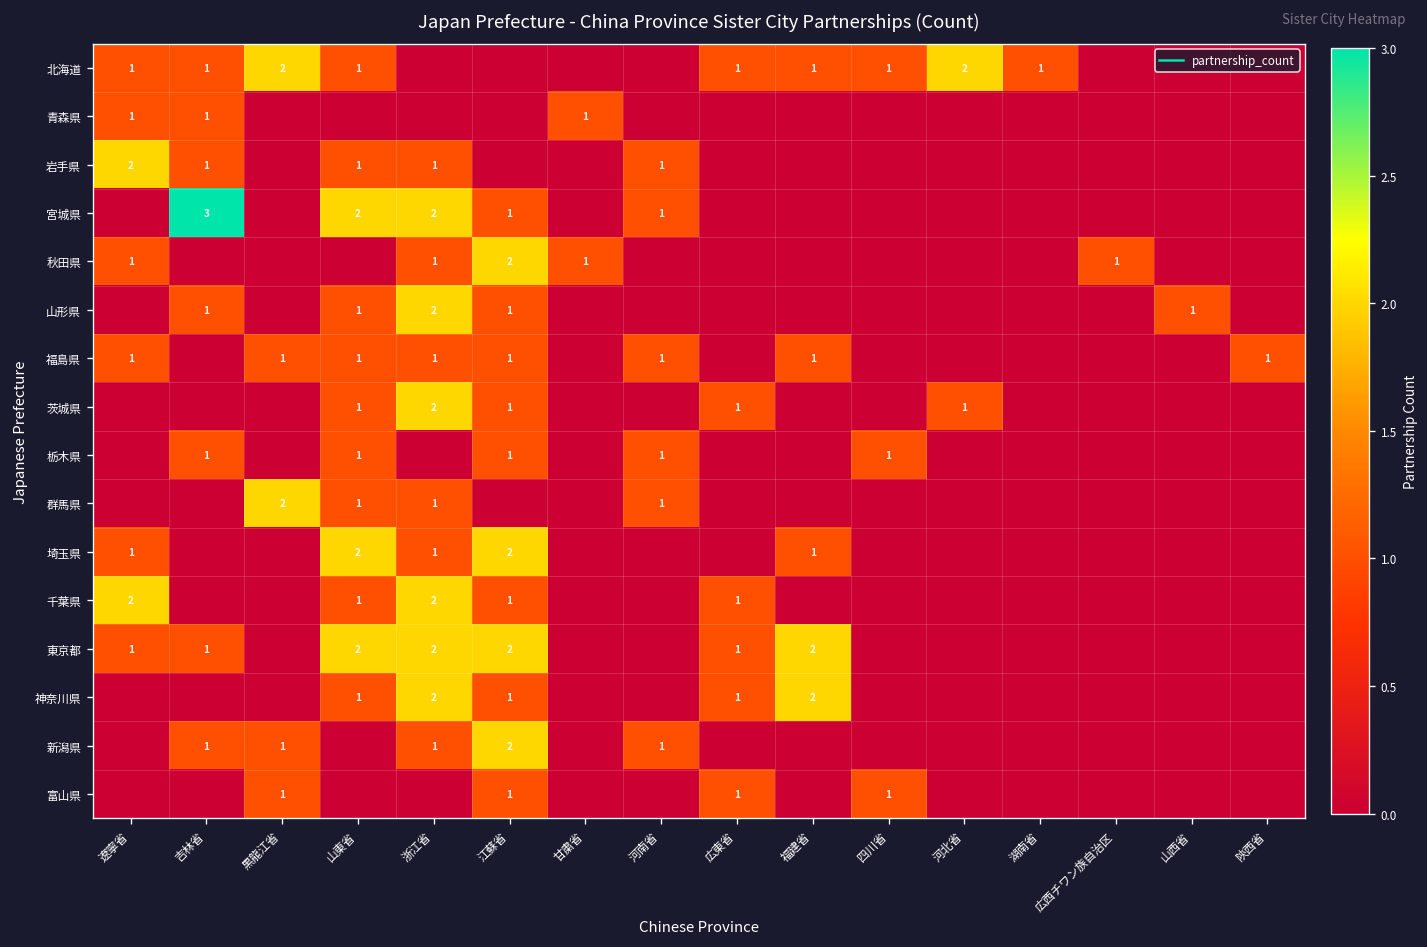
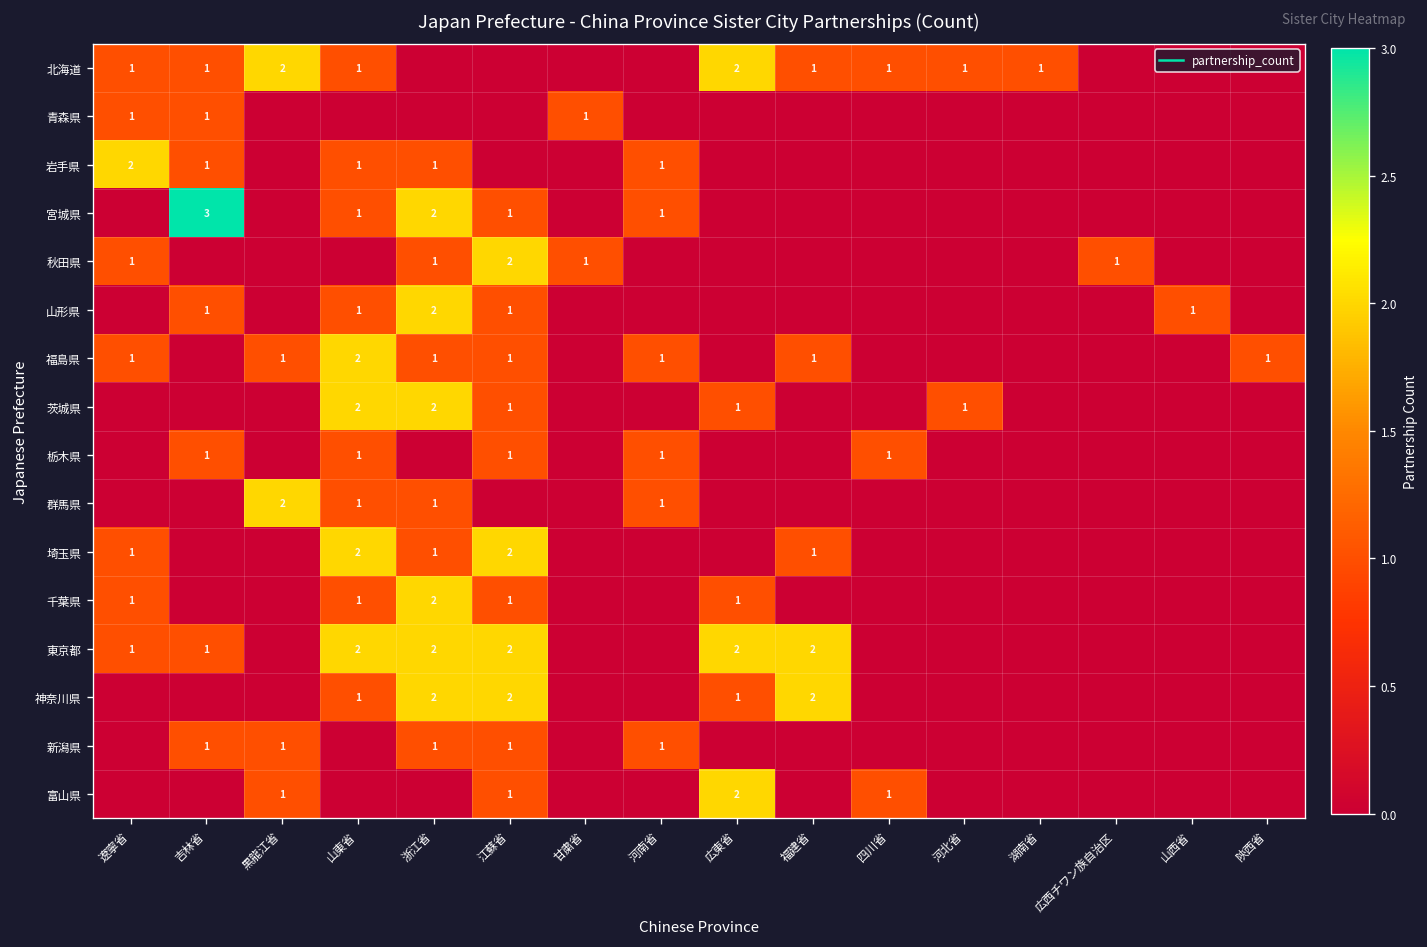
  {
    "北海道": {
      "遼寧省": 1,
      "吉林省": 1,
      "黒龍江省": 2,
      "山東省": 1,
-     "広東省": 1,
+     "広東省": 2,
      "福建省": 1,
      "四川省": 1,
-     "河北省": 2,
+     "河北省": 1,
      "湖南省": 1
    },
    "青森県": {
      "遼寧省": 1,
      "吉林省": 1,
      "甘粛省": 1
    },
    "岩手県": {
      "遼寧省": 2,
      "吉林省": 1,
      "山東省": 1,
      "浙江省": 1,
      "河南省": 1
    },
    "宮城県": {
      "吉林省": 3,
-     "山東省": 2,
+     "山東省": 1,
      "浙江省": 2,
      "江蘇省": 1,
      "河南省": 1
    },
    "秋田県": {
      "遼寧省": 1,
      "浙江省": 1,
      "江蘇省": 2,
      "甘粛省": 1,
      "広西チワン族自治区": 1
    },
    "山形県": {
      "吉林省": 1,
      "山東省": 1,
      "浙江省": 2,
      "江蘇省": 1,
      "山西省": 1
    },
    "福島県": {
      "遼寧省": 1,
      "黒龍江省": 1,
-     "山東省": 1,
+     "山東省": 2,
      "浙江省": 1,
      "江蘇省": 1,
      "河南省": 1,
      "福建省": 1,
      "陝西省": 1
    },
    "茨城県": {
-     "山東省": 1,
+     "山東省": 2,
      "浙江省": 2,
      "江蘇省": 1,
      "広東省": 1,
      "河北省": 1
    },
    "栃木県": {
      "吉林省": 1,
      "山東省": 1,
      "江蘇省": 1,
      "河南省": 1,
      "四川省": 1
    },
    "群馬県": {
      "黒龍江省": 2,
      "山東省": 1,
      "浙江省": 1,
      "河南省": 1
    },
    "埼玉県": {
      "遼寧省": 1,
      "山東省": 2,
      "浙江省": 1,
      "江蘇省": 2,
      "福建省": 1
    },
    "千葉県": {
-     "遼寧省": 2,
+     "遼寧省": 1,
      "山東省": 1,
      "浙江省": 2,
      "江蘇省": 1,
      "広東省": 1
    },
    "東京都": {
      "遼寧省": 1,
      "吉林省": 1,
      "山東省": 2,
      "浙江省": 2,
      "江蘇省": 2,
-     "広東省": 1,
+     "広東省": 2,
      "福建省": 2
    },
    "神奈川県": {
      "山東省": 1,
      "浙江省": 2,
-     "江蘇省": 1,
+     "江蘇省": 2,
      "広東省": 1,
      "福建省": 2
    },
    "新潟県": {
      "吉林省": 1,
      "黒龍江省": 1,
      "浙江省": 1,
-     "江蘇省": 2,
+     "江蘇省": 1,
      "河南省": 1
    },
    "富山県": {
      "黒龍江省": 1,
      "江蘇省": 1,
-     "広東省": 1,
+     "広東省": 2,
      "四川省": 1
    }
  }
